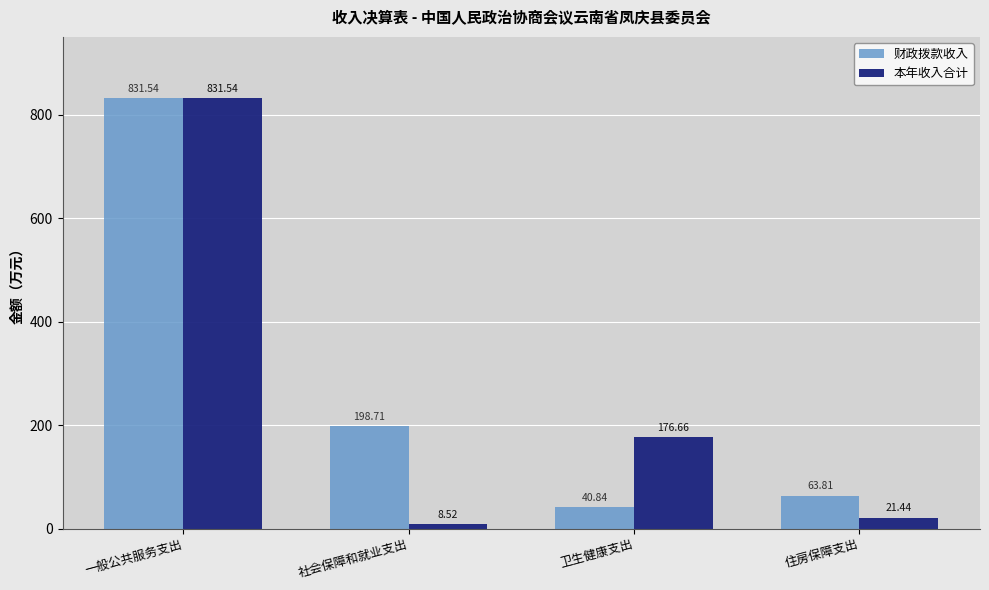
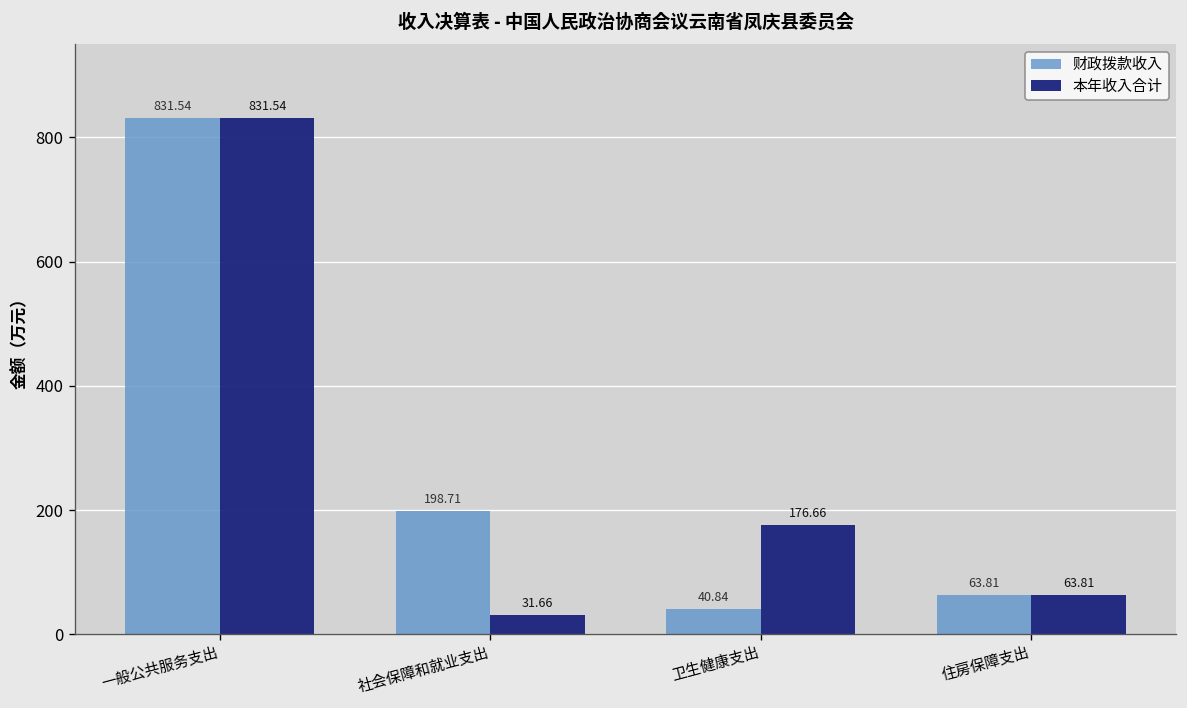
  {
    "财政拨款收入": {
      "一般公共服务支出": 831.54,
      "社会保障和就业支出": 198.71,
      "卫生健康支出": 40.84,
      "住房保障支出": 63.81
    },
    "本年收入合计": {
      "一般公共服务支出": 831.54,
-     "社会保障和就业支出": 8.52,
+     "社会保障和就业支出": 31.66,
      "卫生健康支出": 176.66,
-     "住房保障支出": 21.44
+     "住房保障支出": 63.81
    }
  }
